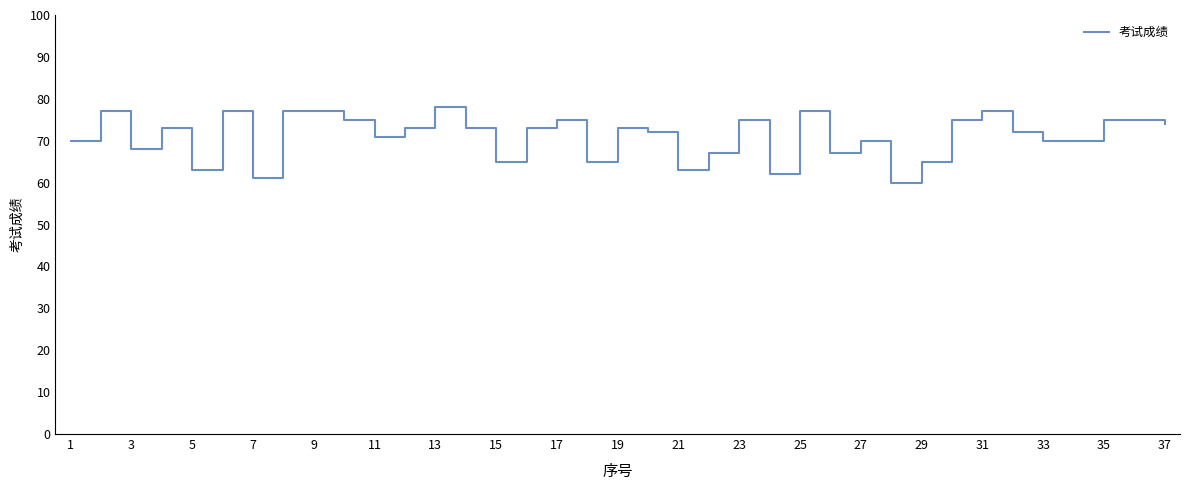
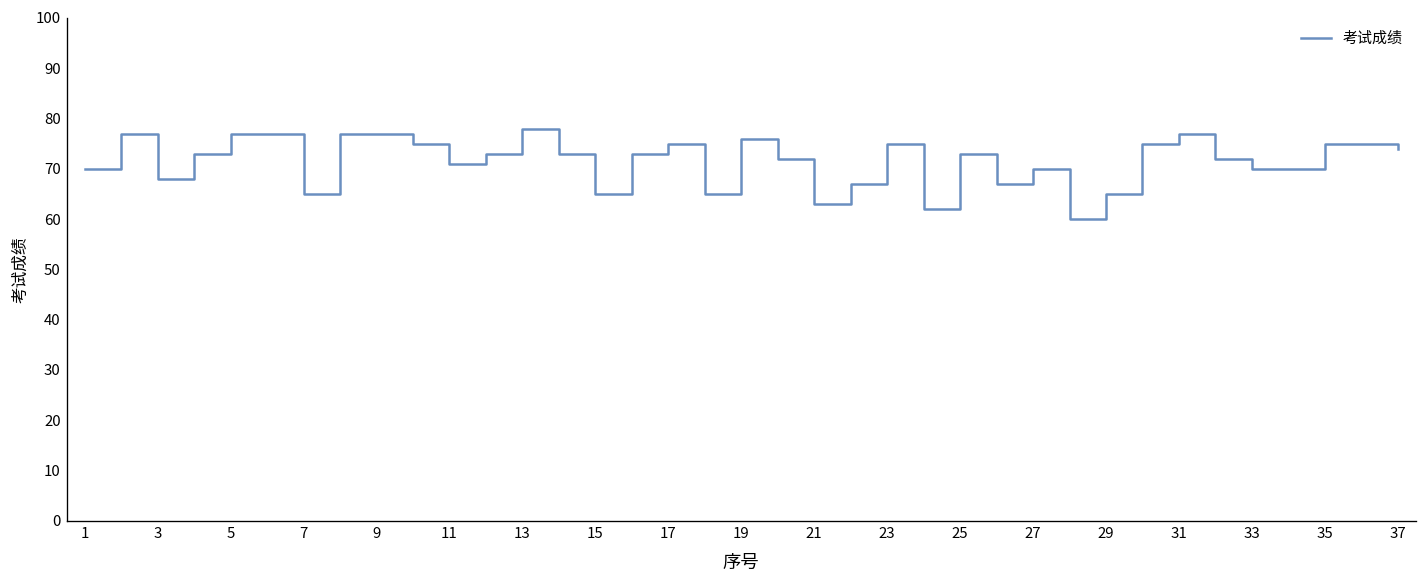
  {
    "1": 70,
    "3": 68,
-   "5": 63,
-   "7": 61,
+   "5": 77,
+   "7": 65,
    "9": 77,
    "11": 71,
    "13": 78,
    "15": 65,
    "17": 75,
-   "19": 73,
+   "19": 76,
    "21": 63,
    "23": 75,
-   "25": 77,
+   "25": 73,
    "27": 70,
    "29": 65,
    "31": 77,
    "33": 70,
    "35": 75,
    "37": 74
  }
